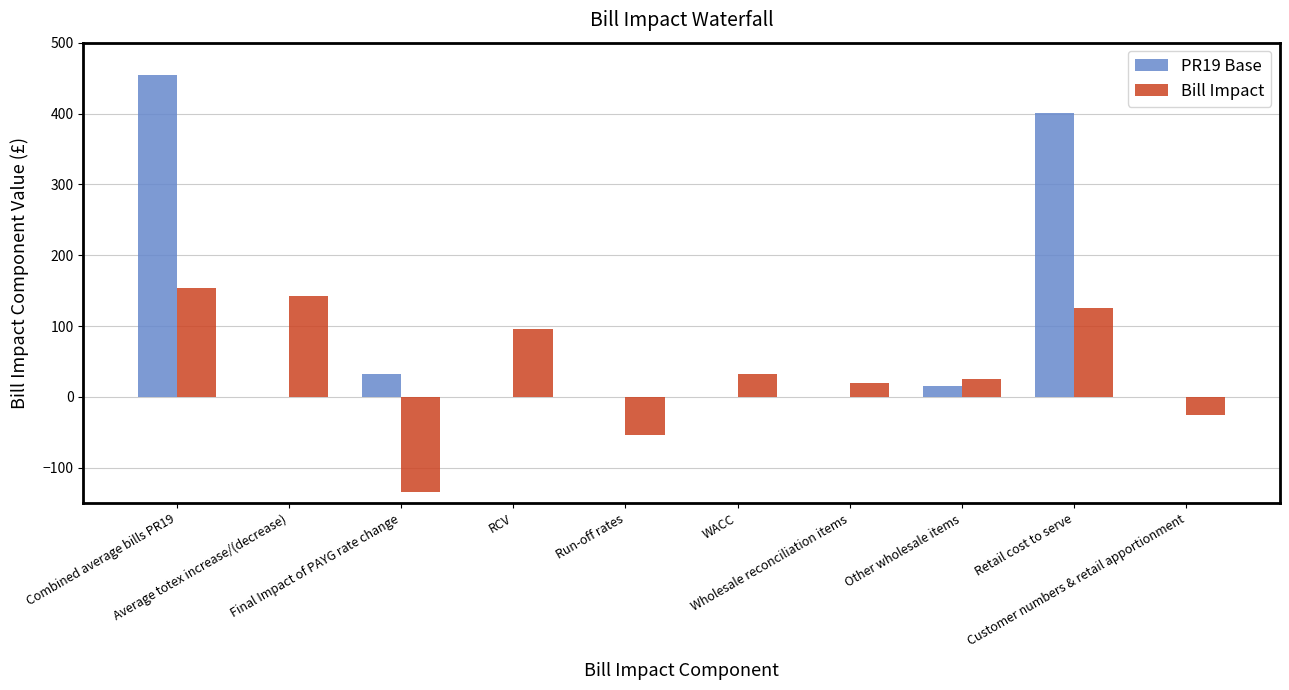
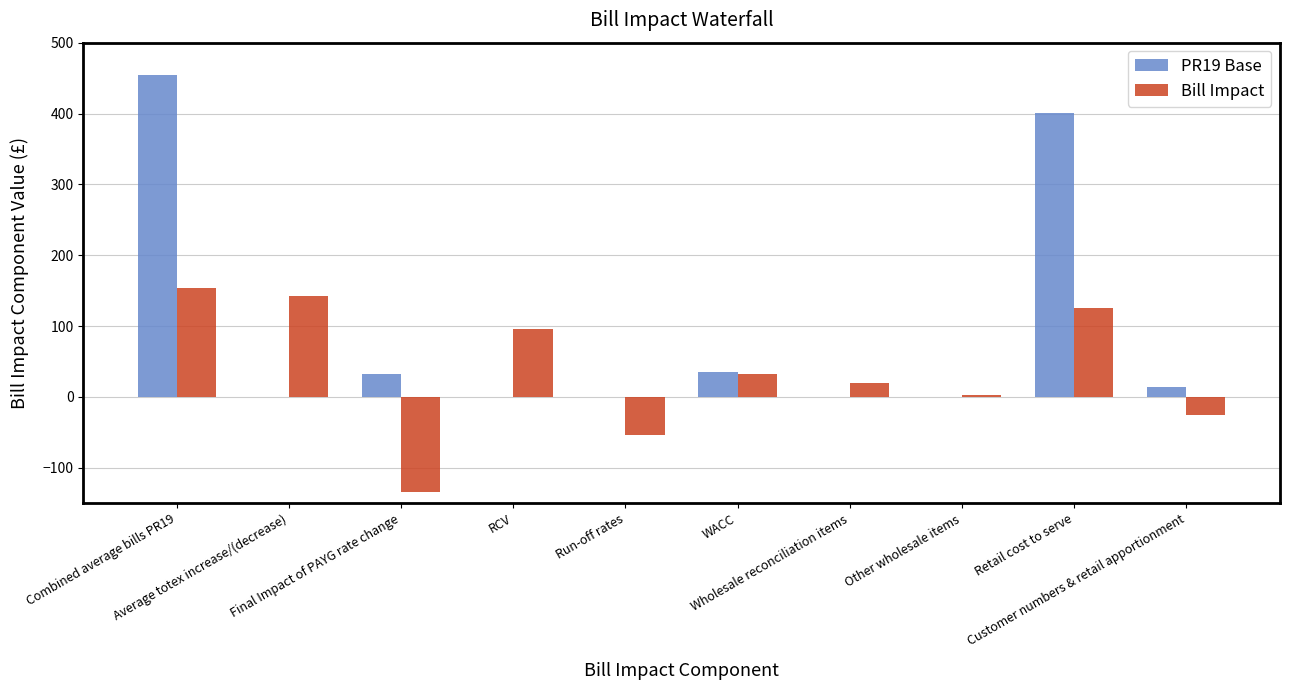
  {
    "PR19 Base": {
      "Combined average bills PR19": 450,
      "Average totex increase/(decrease)": 0,
      "Final Impact of PAYG rate change": 30,
      "RCV": 0,
      "Run-off rates": 0,
-     "WACC": 0,
+     "WACC": 30,
      "Wholesale reconciliation items": 0,
-     "Other wholesale items": 20,
+     "Other wholesale items": 0,
      "Retail cost to serve": 400,
-     "Customer numbers & retail apportionment": 0
+     "Customer numbers & retail apportionment": 10
    },
    "Bill Impact": {
      "Combined average bills PR19": 150,
      "Average totex increase/(decrease)": 140,
      "Final Impact of PAYG rate change": -130,
      "RCV": 100,
      "Run-off rates": -50,
      "WACC": 30,
      "Wholesale reconciliation items": 20,
-     "Other wholesale items": 30,
+     "Other wholesale items": 0,
      "Retail cost to serve": 130,
      "Customer numbers & retail apportionment": -30
    }
  }
